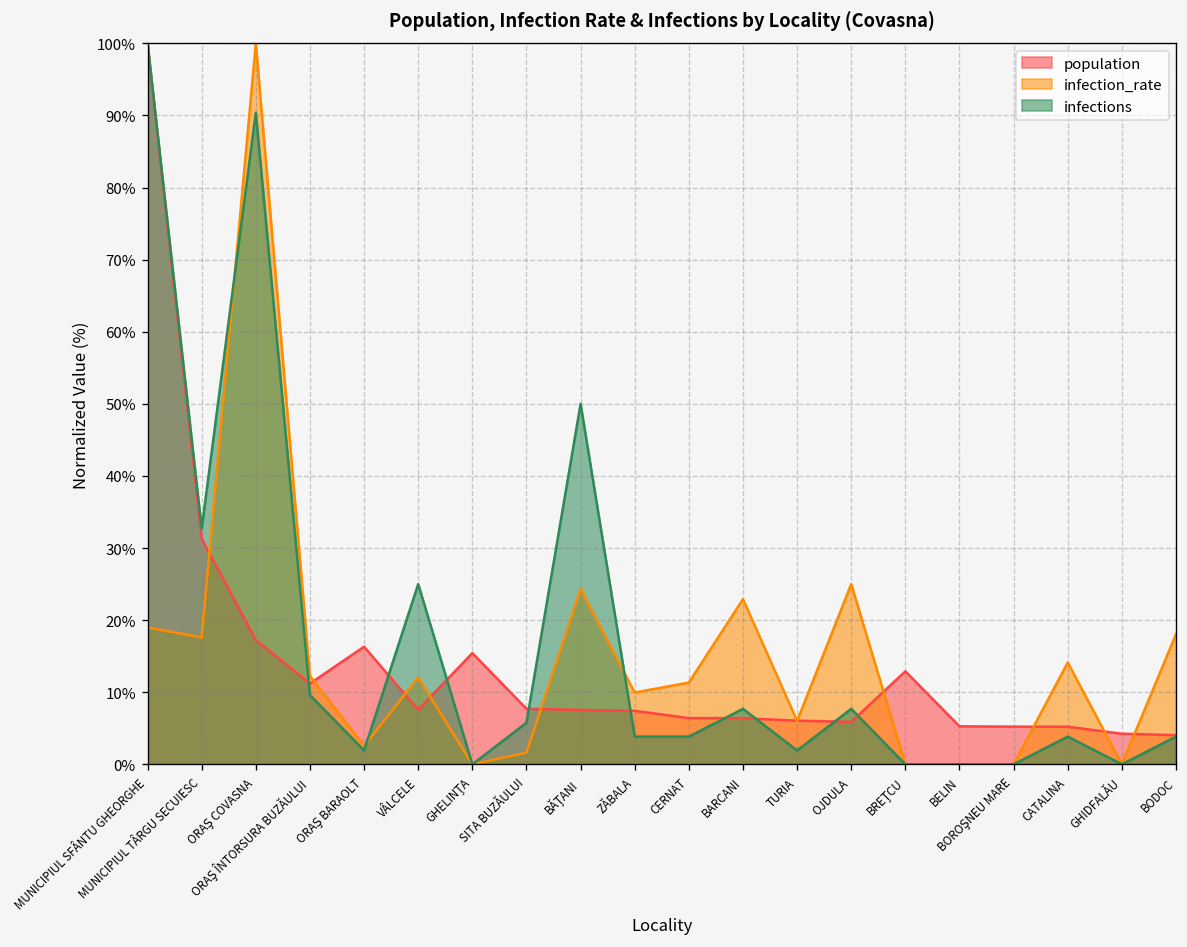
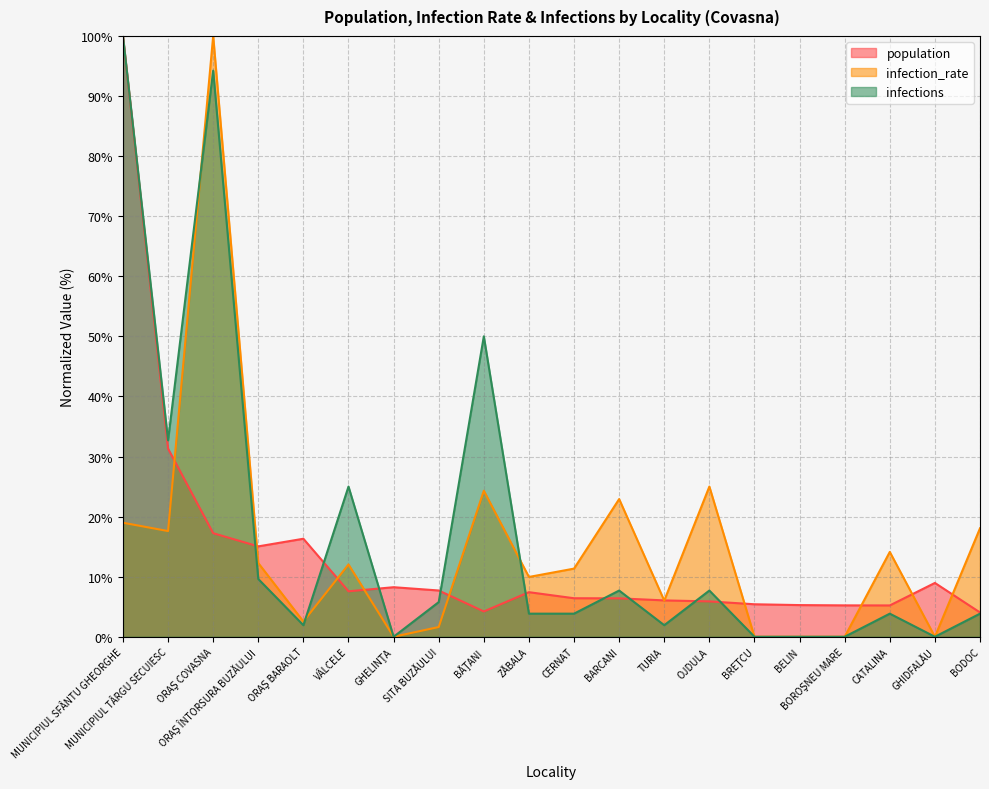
  {
    "population": {
      "MUNICIPIUL TÂRGU SECUIESC": "31%",
      "ORAŞ COVASNA": "17%",
-     "ORAŞ ÎNTORSURA BUZĂULUI": "11%",
+     "ORAŞ ÎNTORSURA BUZĂULUI": "15%",
      "ORAŞ BARAOLT": "16%",
      "VÂLCELE": "8%",
-     "GHELINŢA": "15%",
+     "GHELINŢA": "8%",
      "SITA BUZĂULUI": "8%",
-     "BĂŢANI": "8%",
+     "BĂŢANI": "4%",
      "ZĂBALA": "7%",
      "CERNAT": "6%",
      "BARCANI": "6%",
      "OJDULA": "6%",
-     "BREŢCU": "13%",
+     "BREŢCU": "5%",
      "BELIN": "5%",
      "BOROŞNEU MARE": "5%",
      "CATALINA": "5%",
-     "GHIDFALĂU": "4%"
+     "GHIDFALĂU": "9%"
    },
    "infection_rate": {
      "MUNICIPIUL SFÂNTU GHEORGHE": "19%",
      "MUNICIPIUL TÂRGU SECUIESC": "18%",
      "ORAŞ COVASNA": "100%",
      "ORAŞ ÎNTORSURA BUZĂULUI": "12%",
      "ORAŞ BARAOLT": "3%",
      "VÂLCELE": "12%",
      "SITA BUZĂULUI": "2%",
      "BĂŢANI": "24%",
      "ZĂBALA": "10%",
      "CERNAT": "11%",
      "BARCANI": "23%",
      "OJDULA": "25%",
      "CATALINA": "14%",
      "BODOC": "18%"
    },
    "infections": {
      "MUNICIPIUL TÂRGU SECUIESC": "33%",
-     "ORAŞ COVASNA": "90%",
+     "ORAŞ COVASNA": "94%",
      "ORAŞ ÎNTORSURA BUZĂULUI": "10%",
      "ORAŞ BARAOLT": "2%",
      "VÂLCELE": "25%",
      "SITA BUZĂULUI": "6%",
      "BĂŢANI": "50%",
      "ZĂBALA": "4%",
      "CERNAT": "4%",
      "BARCANI": "8%",
      "TURIA": "2%",
      "OJDULA": "8%",
      "CATALINA": "4%"
    }
  }
